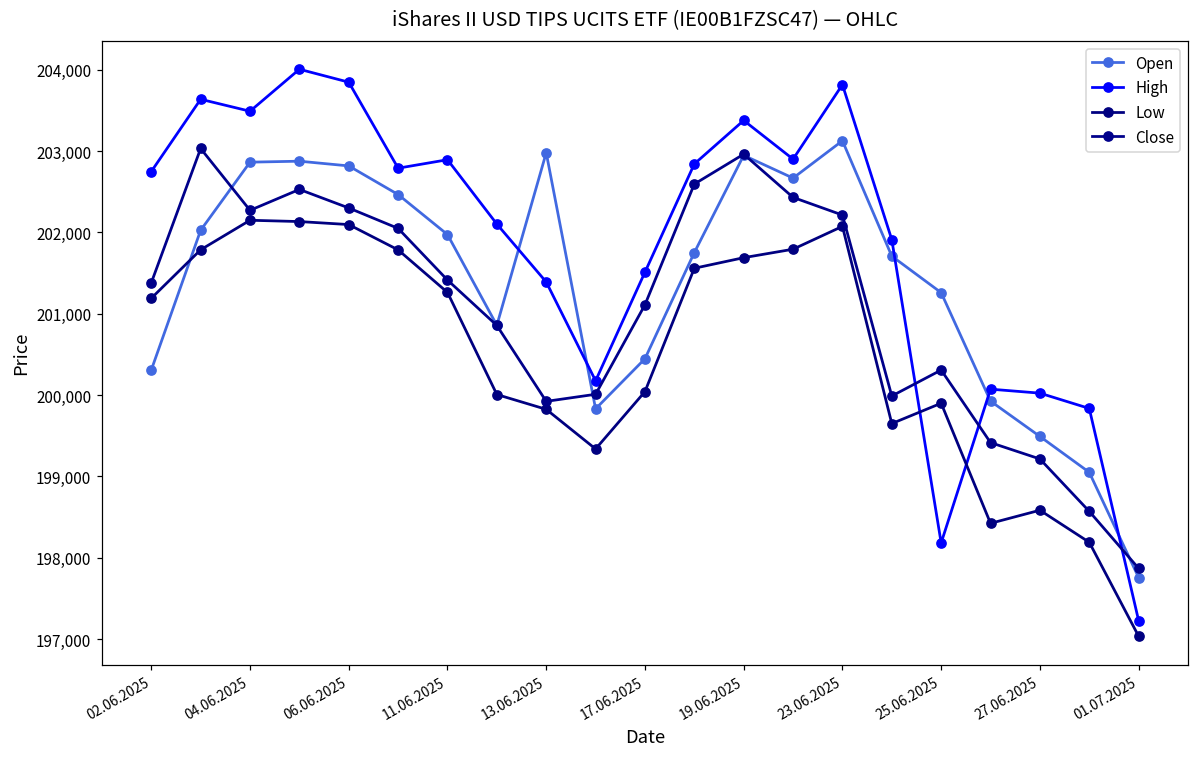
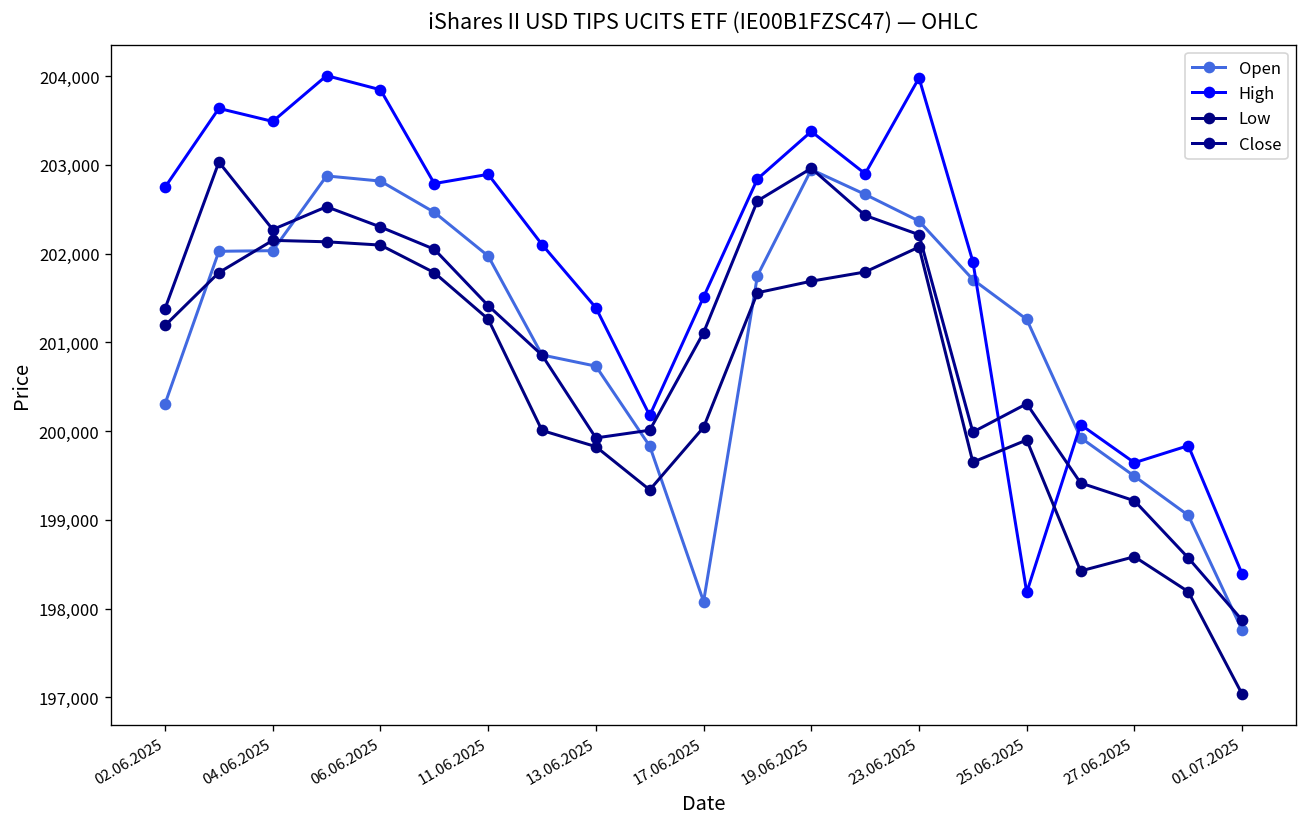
  {
    "Open": {
      "02.06.2025": "200,300",
-     "04.06.2025": "202,900",
+     "04.06.2025": "202,000",
      "06.06.2025": "202,800",
      "11.06.2025": "202,000",
-     "13.06.2025": "203,000",
-     "17.06.2025": "200,400",
-     "23.06.2025": "203,100",
+     "13.06.2025": "200,700",
+     "17.06.2025": "198,100",
+     "23.06.2025": "202,400",
      "25.06.2025": "201,300",
      "27.06.2025": "199,500",
      "01.07.2025": "197,800"
    },
    "High": {
      "02.06.2025": "202,700",
      "04.06.2025": "203,500",
      "06.06.2025": "203,800",
      "11.06.2025": "202,900",
      "13.06.2025": "201,400",
      "17.06.2025": "201,500",
      "19.06.2025": "203,400",
-     "23.06.2025": "203,800",
+     "23.06.2025": "204,000",
      "25.06.2025": "198,200",
-     "27.06.2025": "200,000",
-     "01.07.2025": "197,200"
+     "27.06.2025": "199,600",
+     "01.07.2025": "198,400"
    }
  }
